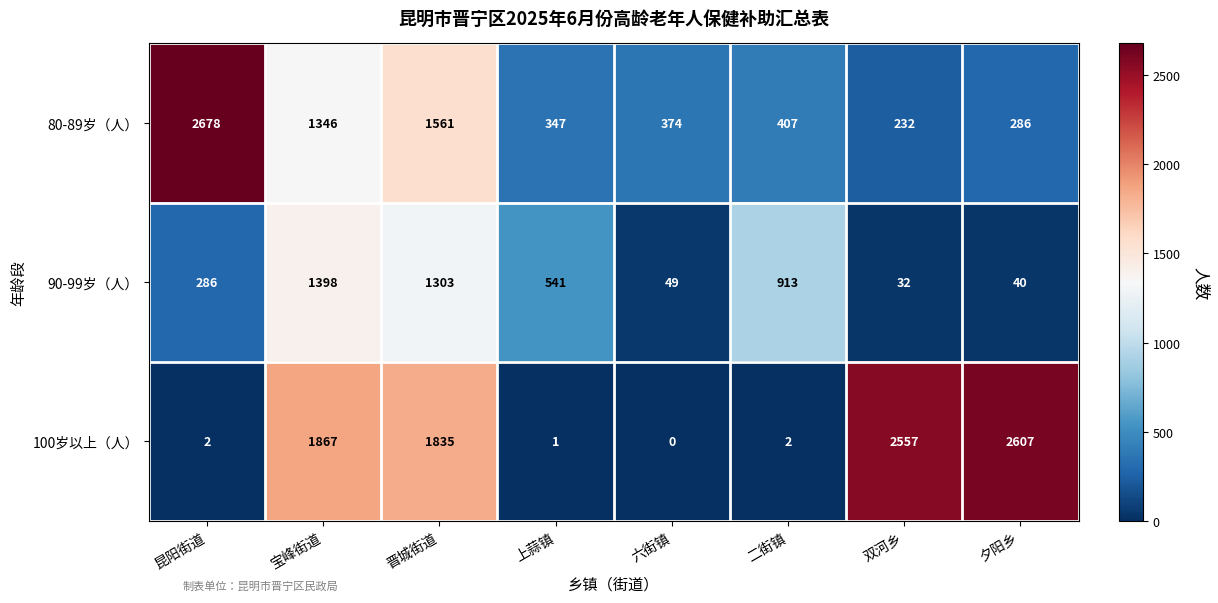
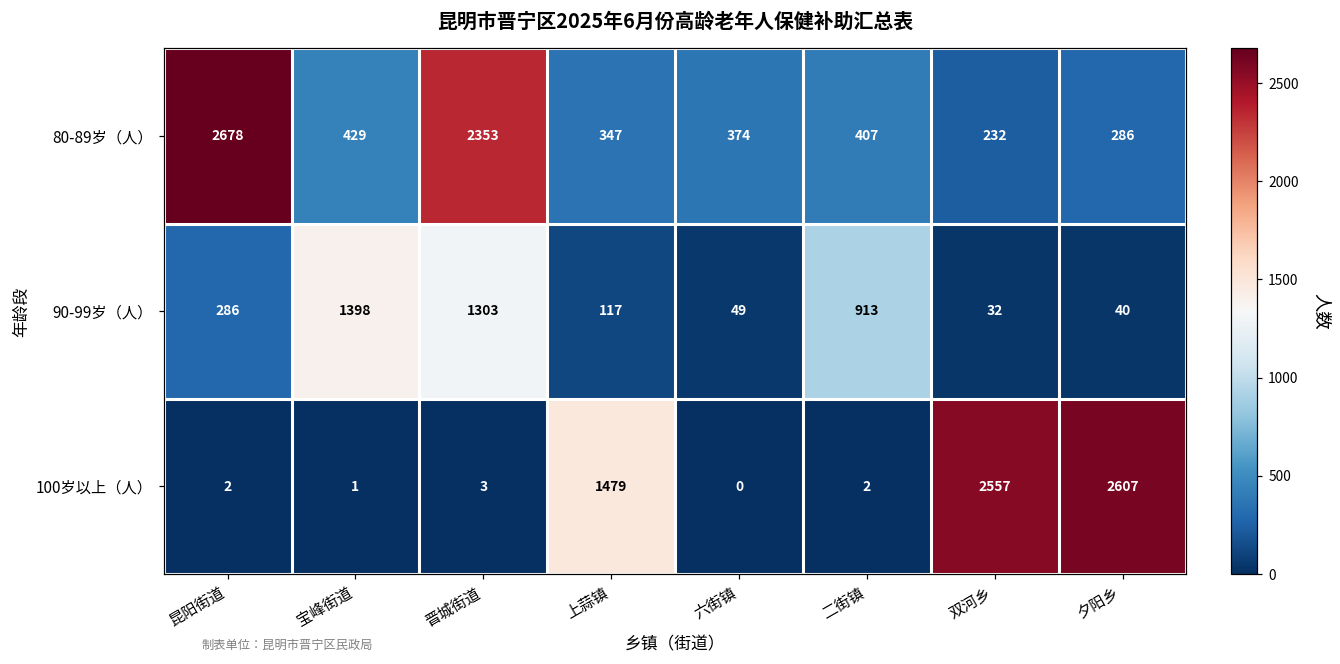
  {
    "80-89岁（人）": {
      "昆阳街道": 2678,
-     "宝峰街道": 1346,
-     "晋城街道": 1561,
+     "宝峰街道": 429,
+     "晋城街道": 2353,
      "上蒜镇": 347,
      "六街镇": 374,
      "二街镇": 407,
      "双河乡": 232,
      "夕阳乡": 286
    },
    "90-99岁（人）": {
      "昆阳街道": 286,
      "宝峰街道": 1398,
      "晋城街道": 1303,
-     "上蒜镇": 541,
+     "上蒜镇": 117,
      "六街镇": 49,
      "二街镇": 913,
      "双河乡": 32,
      "夕阳乡": 40
    },
    "100岁以上（人）": {
      "昆阳街道": 2,
-     "宝峰街道": 1867,
-     "晋城街道": 1835,
-     "上蒜镇": 1,
+     "宝峰街道": 1,
+     "晋城街道": 3,
+     "上蒜镇": 1479,
      "六街镇": 0,
      "二街镇": 2,
      "双河乡": 2557,
      "夕阳乡": 2607
    }
  }
